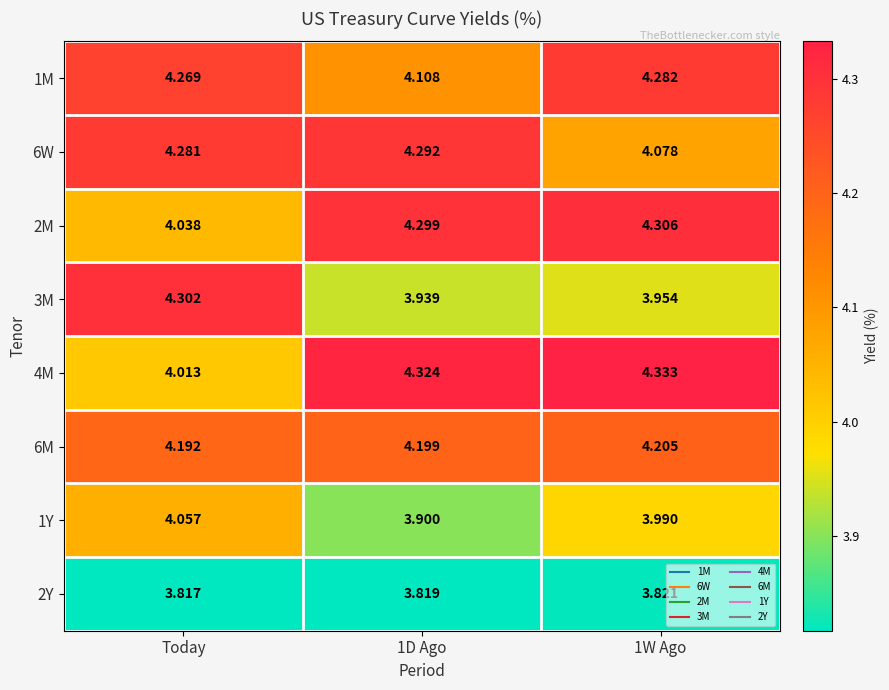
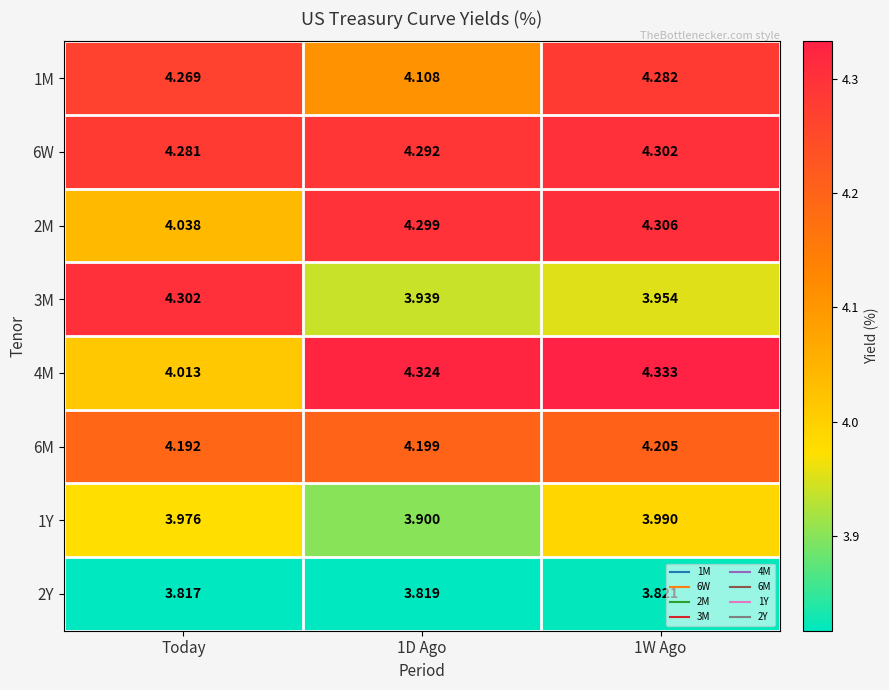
  {
    "1M": {
      "Today": 4.269,
      "1D Ago": 4.108,
      "1W Ago": 4.282
    },
    "6W": {
      "Today": 4.281,
      "1D Ago": 4.292,
-     "1W Ago": 4.078
+     "1W Ago": 4.302
    },
    "2M": {
      "Today": 4.038,
      "1D Ago": 4.299,
      "1W Ago": 4.306
    },
    "3M": {
      "Today": 4.302,
      "1D Ago": 3.939,
      "1W Ago": 3.954
    },
    "4M": {
      "Today": 4.013,
      "1D Ago": 4.324,
      "1W Ago": 4.333
    },
    "6M": {
      "Today": 4.192,
      "1D Ago": 4.199,
      "1W Ago": 4.205
    },
    "1Y": {
-     "Today": 4.057,
+     "Today": 3.976,
      "1D Ago": 3.900,
      "1W Ago": 3.990
    },
    "2Y": {
      "Today": 3.817,
      "1D Ago": 3.819
    }
  }
